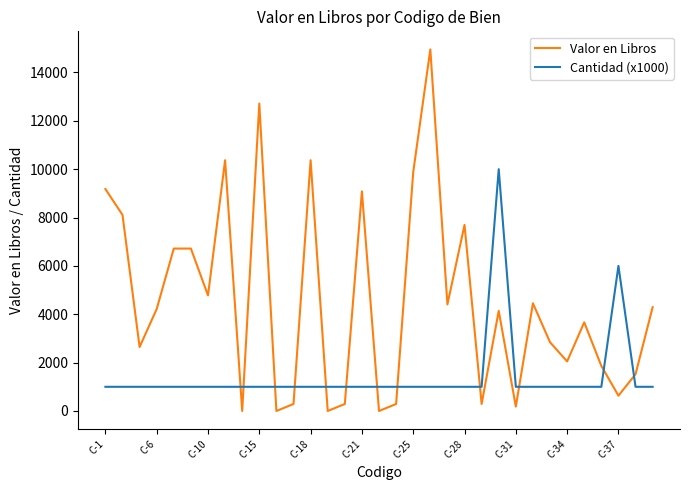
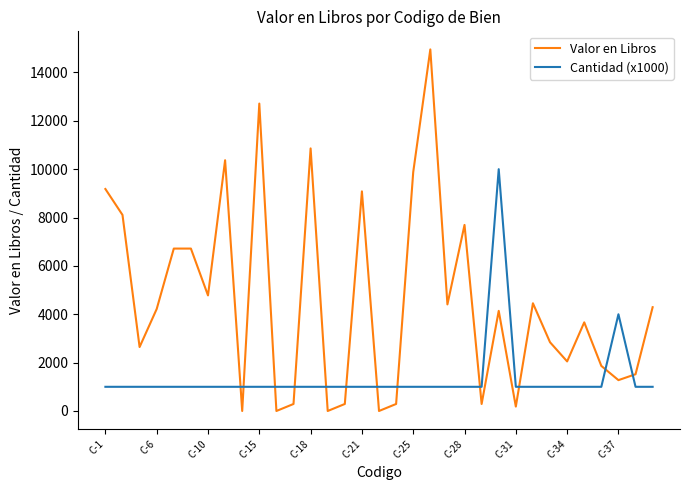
  {
    "Valor en Libros": {
      "C-1": 9200,
      "C-6": 4200,
      "C-10": 4800,
      "C-15": 12700,
-     "C-18": 10400,
+     "C-18": 10900,
      "C-21": 9100,
      "C-25": 9900,
      "C-28": 7700,
      "C-31": 200,
      "C-34": 2100,
-     "C-37": 600
+     "C-37": 1300
    },
    "Cantidad (x1000)": {
      "C-1": 1000,
      "C-6": 1000,
      "C-10": 1000,
      "C-15": 1000,
      "C-18": 1000,
      "C-21": 1000,
      "C-25": 1000,
      "C-28": 1000,
      "C-31": 1000,
      "C-34": 1000,
-     "C-37": 6000
+     "C-37": 4000
    }
  }
